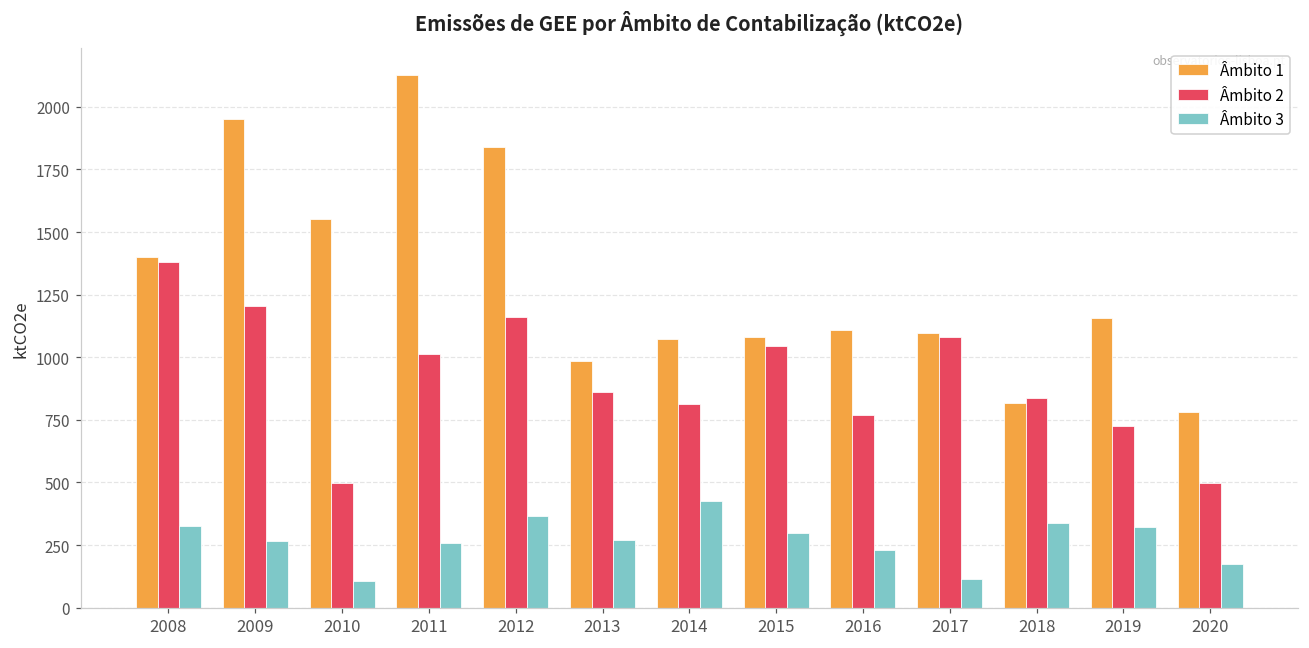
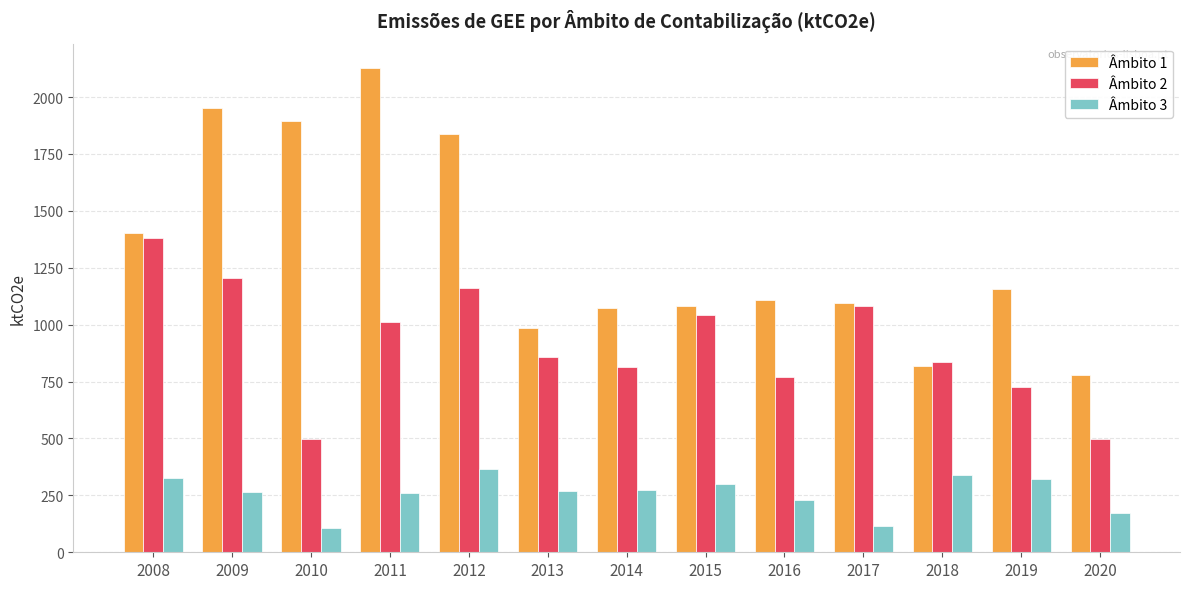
  {
    "Âmbito 1": {
      "2008": 1400,
      "2009": 1950,
-     "2010": 1550,
+     "2010": 1900,
      "2011": 2130,
      "2012": 1840,
      "2013": 990,
      "2014": 1070,
      "2015": 1080,
      "2016": 1110,
      "2017": 1100,
      "2018": 820,
      "2019": 1160,
      "2020": 780
    },
    "Âmbito 2": {
      "2008": 1380,
      "2009": 1210,
      "2010": 500,
      "2011": 1010,
      "2012": 1160,
      "2013": 860,
      "2014": 810,
      "2015": 1040,
      "2016": 770,
      "2017": 1080,
      "2018": 840,
      "2019": 730,
      "2020": 500
    },
    "Âmbito 3": {
      "2008": 320,
      "2009": 260,
      "2010": 110,
      "2011": 260,
      "2012": 370,
      "2013": 270,
-     "2014": 430,
+     "2014": 270,
      "2015": 300,
      "2016": 230,
      "2017": 110,
      "2018": 340,
      "2019": 320,
      "2020": 170
    }
  }
